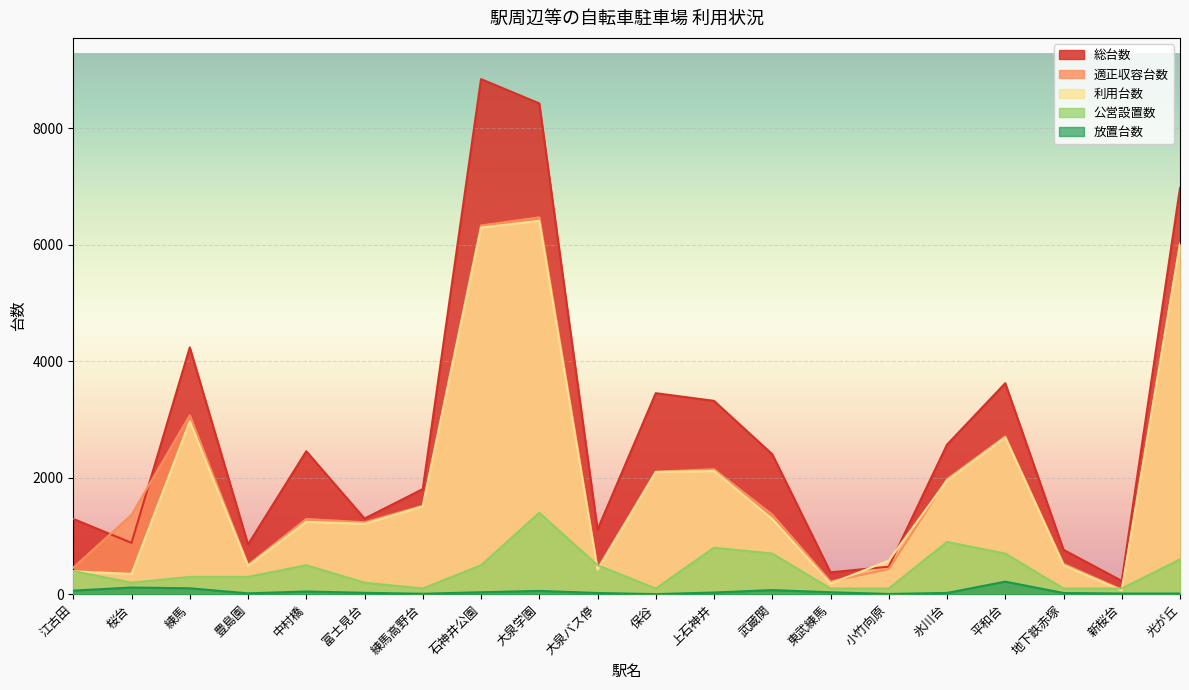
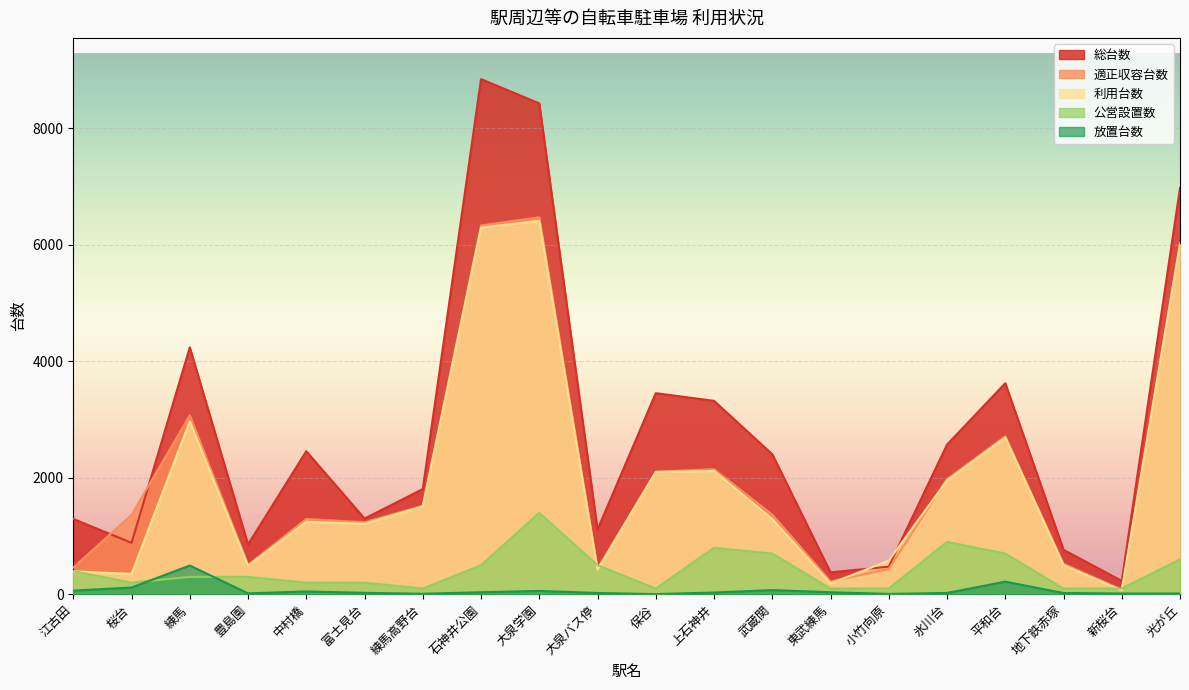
  {
    "総台数": {
      "江古田": 1300,
      "桜台": 900,
      "練馬": 4200,
      "豊島園": 900,
      "中村橋": 2500,
      "富士見台": 1300,
      "練馬高野台": 1800,
      "石神井公園": 8800,
      "大泉学園": 8400,
      "大泉バス停": 1100,
      "保谷": 3500,
      "上石神井": 3300,
      "武蔵関": 2400,
      "東武練馬": 400,
      "氷川台": 2600,
      "平和台": 3600,
      "地下鉄赤塚": 800,
      "新桜台": 200,
      "光が丘": 7000
    },
    "適正収容台数": {
      "江古田": 500,
      "桜台": 1400,
      "練馬": 3100,
      "中村橋": 1300,
      "大泉学園": 6500,
      "武蔵関": 1400
    },
    "利用台数": {
      "桜台": 400,
      "練馬": 3000,
      "中村橋": 1200,
      "大泉学園": 6400,
      "武蔵関": 1300,
      "小竹向原": 600
    },
    "公営設置数": {
      "桜台": 200,
      "練馬": 300,
      "豊島園": 300,
-     "中村橋": 500,
+     "中村橋": 200,
      "富士見台": 200,
      "練馬高野台": 100,
      "石神井公園": 500,
      "大泉学園": 1400,
      "大泉バス停": 500,
      "保谷": 100,
      "上石神井": 800,
      "武蔵関": 700,
      "東武練馬": 100,
      "小竹向原": 100,
      "氷川台": 900,
      "平和台": 700,
      "地下鉄赤塚": 100,
      "光が丘": 600
    },
    "放置台数": {
      "江古田": 100,
      "桜台": 100,
-     "練馬": 100,
+     "練馬": 500,
      "豊島園": 0,
      "中村橋": 0,
      "富士見台": 0,
      "練馬高野台": 0,
      "石神井公園": 0,
      "大泉学園": 100,
      "大泉バス停": 0,
      "保谷": 0,
      "上石神井": 0,
      "武蔵関": 100,
      "東武練馬": 0,
      "小竹向原": 0,
      "氷川台": 0,
      "平和台": 200,
      "地下鉄赤塚": 0,
      "新桜台": 0,
      "光が丘": 0
    }
  }
